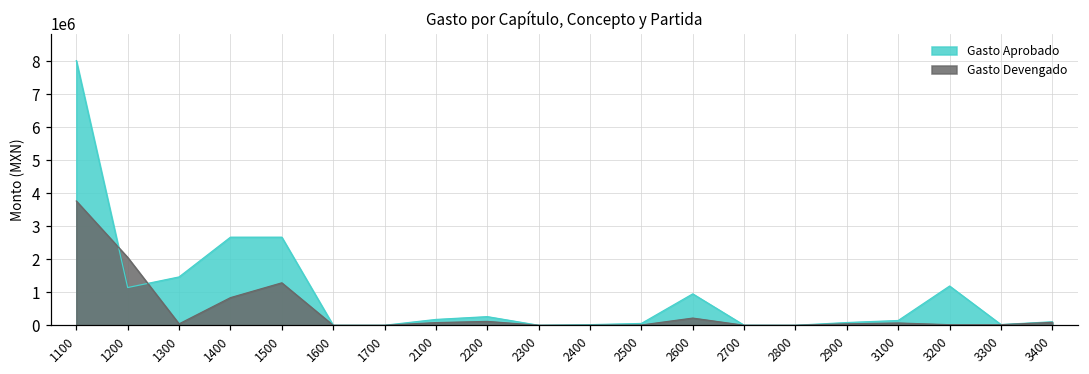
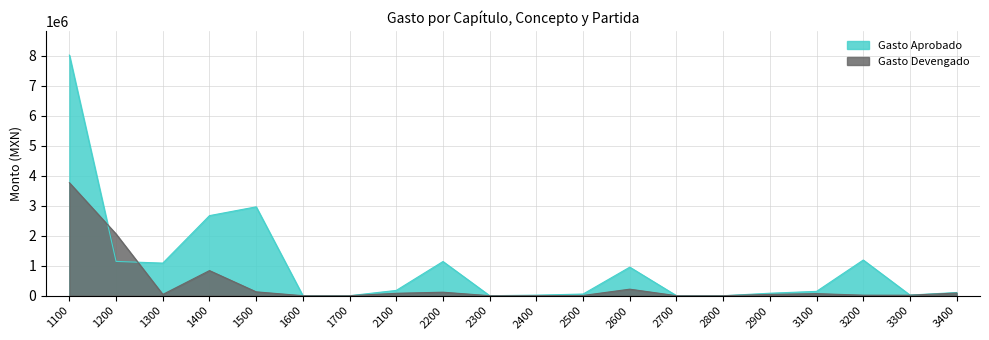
  {
    "Gasto Aprobado": {
      "1100": 8000000,
      "1200": 1100000,
-     "1300": 1500000,
+     "1300": 1100000,
      "1400": 2700000,
-     "1500": 2700000,
+     "1500": 3000000,
      "2100": 200000,
-     "2200": 300000,
+     "2200": 1100000,
      "2600": 1000000,
      "3200": 1200000
    },
    "Gasto Devengado": {
      "1100": 3800000,
      "1200": 2100000,
      "1300": 0,
      "1400": 800000,
-     "1500": 1300000,
+     "1500": 100000,
      "2100": 100000,
      "2200": 100000,
      "2600": 200000,
      "3200": 0
    }
  }
